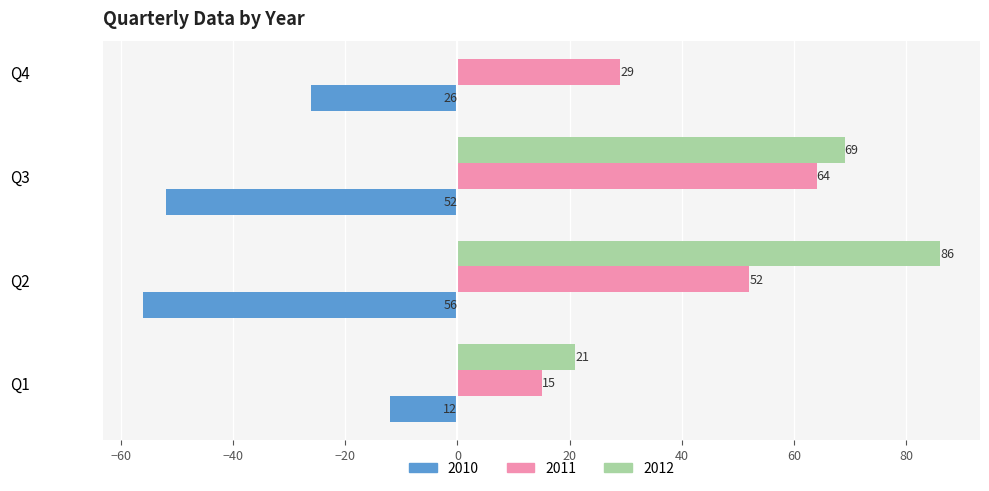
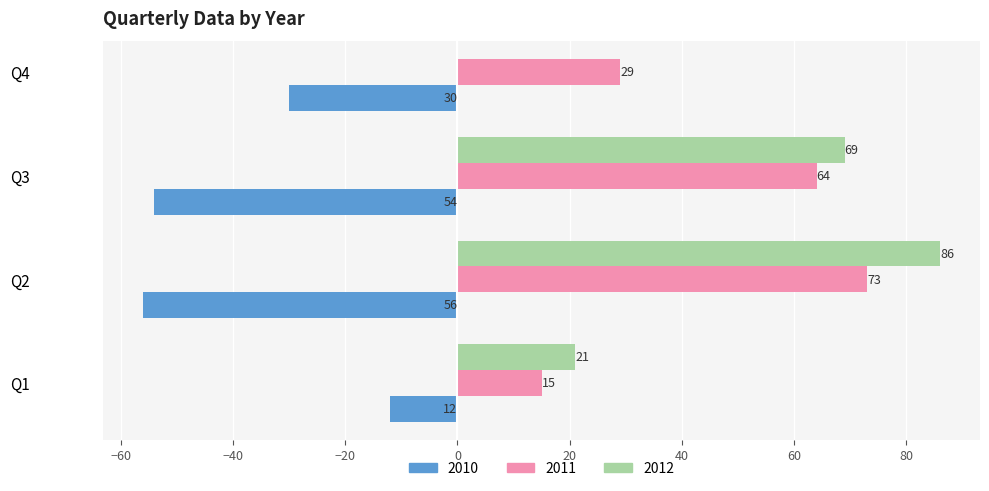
  {
    "2010": {
-     "Q4": 26,
-     "Q3": 52
+     "Q4": 30,
+     "Q3": 54
    },
    "2011": {
      "Q4": 29,
      "Q3": 64,
-     "Q2": 52,
+     "Q2": 73,
      "Q1": 15
    }
  }
